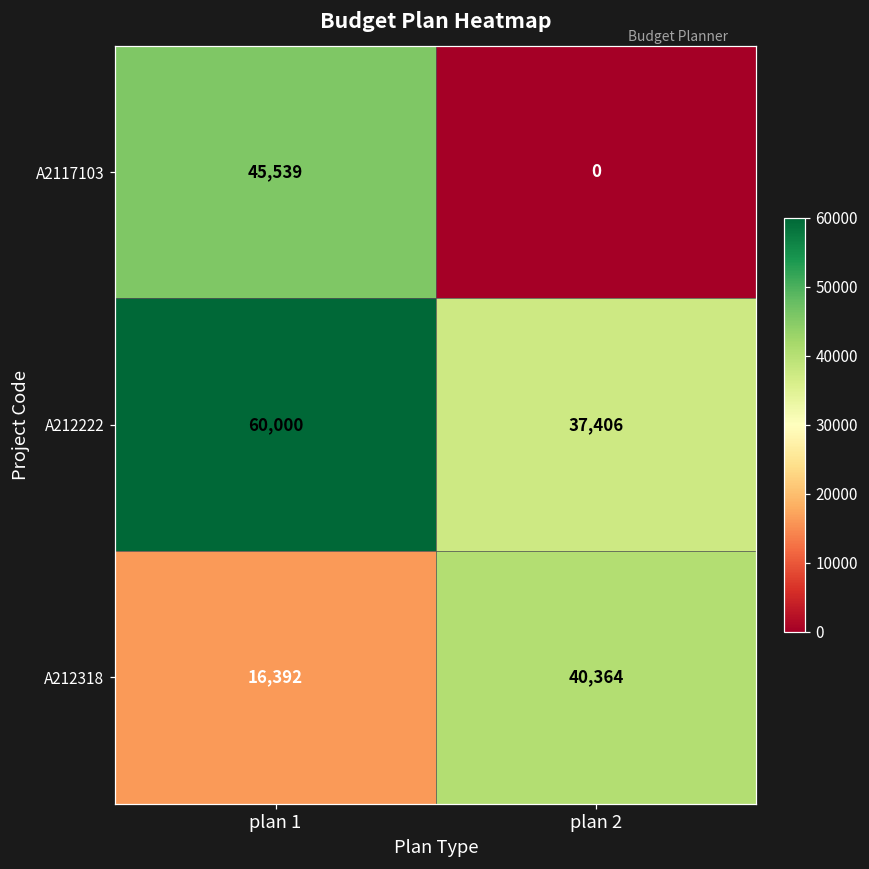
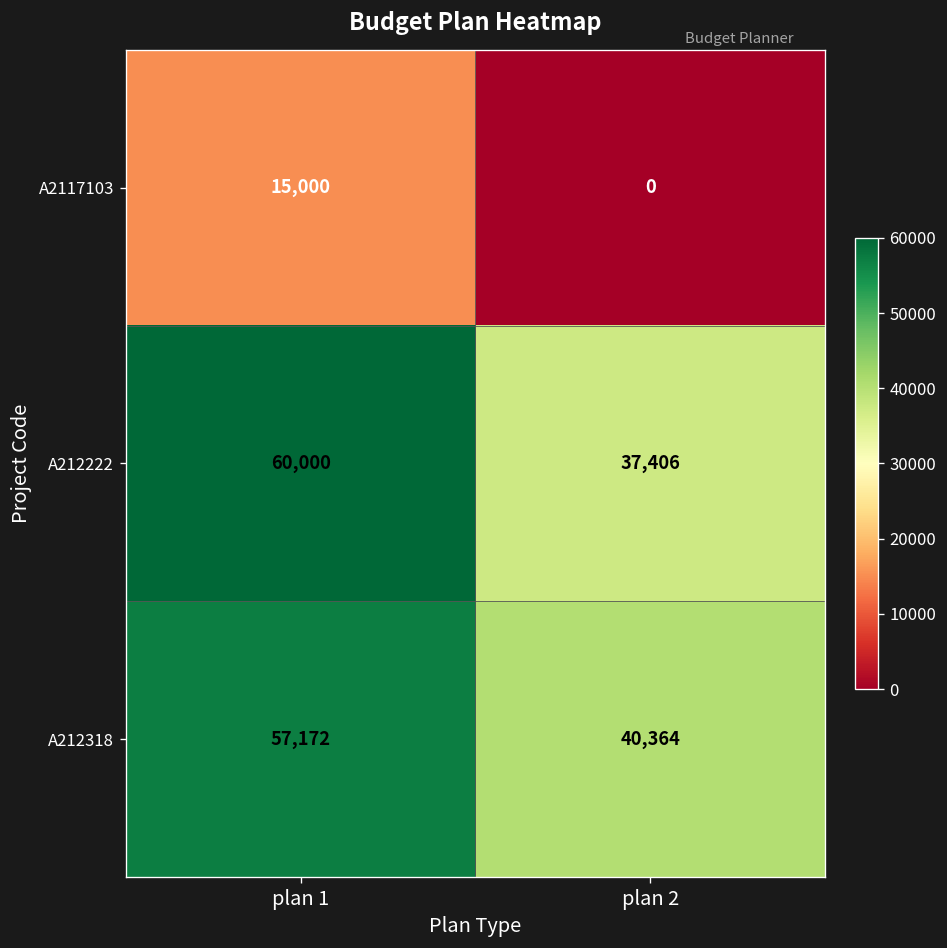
  {
    "A2117103": {
-     "plan 1": "45,539",
+     "plan 1": "15,000",
      "plan 2": "0"
    },
    "A212222": {
      "plan 1": "60,000",
      "plan 2": "37,406"
    },
    "A212318": {
-     "plan 1": "16,392",
+     "plan 1": "57,172",
      "plan 2": "40,364"
    }
  }
